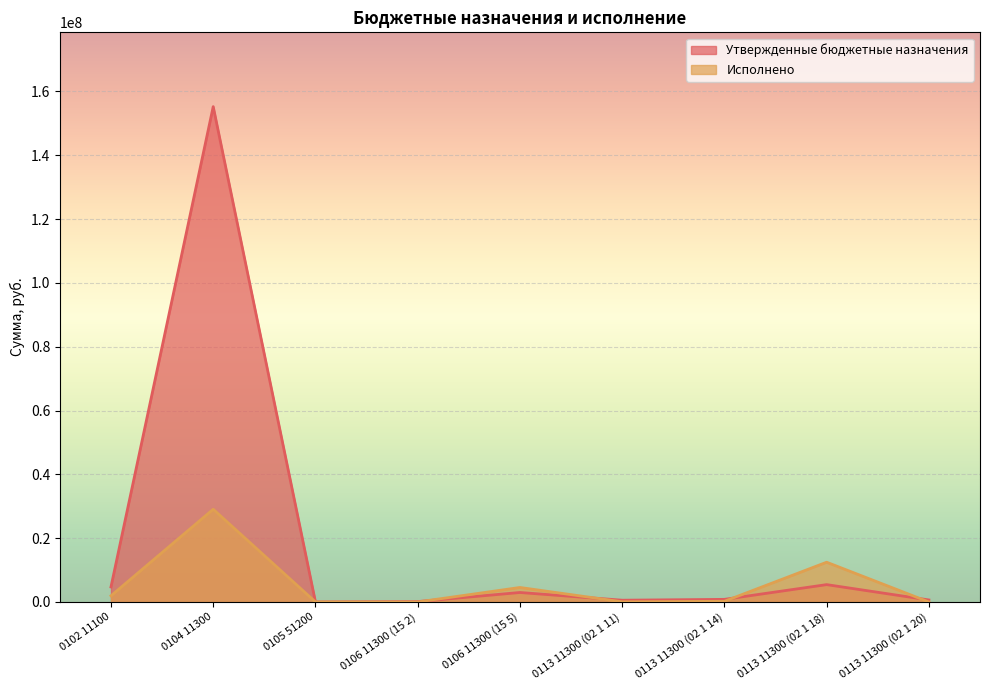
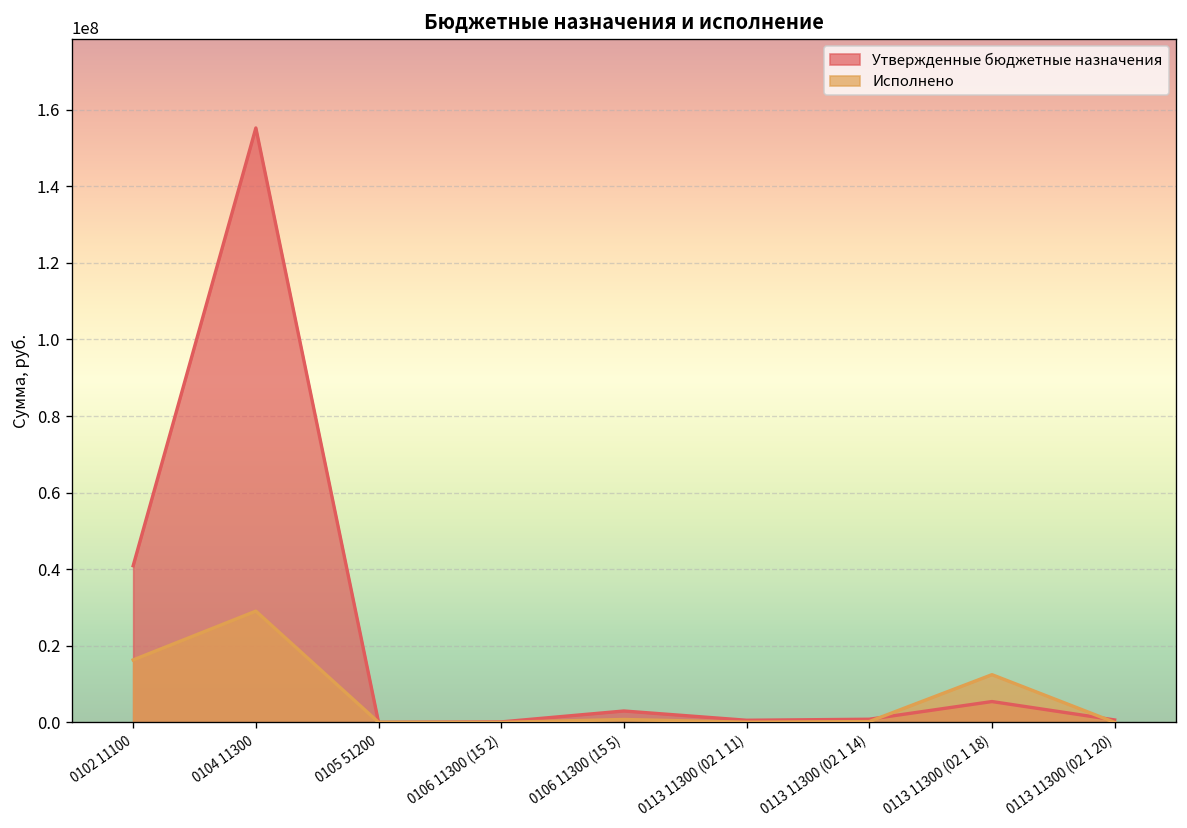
  {
    "Утвержденные бюджетные назначения": {
-     "0102 11100": 5000000,
+     "0102 11100": 41000000,
      "0104 11300": 155000000,
      "0106 11300 (15 5)": 3000000,
      "0113 11300 (02 1 18)": 5000000
    },
    "Исполнено": {
-     "0102 11100": 2000000,
+     "0102 11100": 16000000,
      "0104 11300": 29000000,
-     "0106 11300 (15 5)": 5000000,
+     "0106 11300 (15 5)": 1000000,
      "0113 11300 (02 1 18)": 12000000
    }
  }
